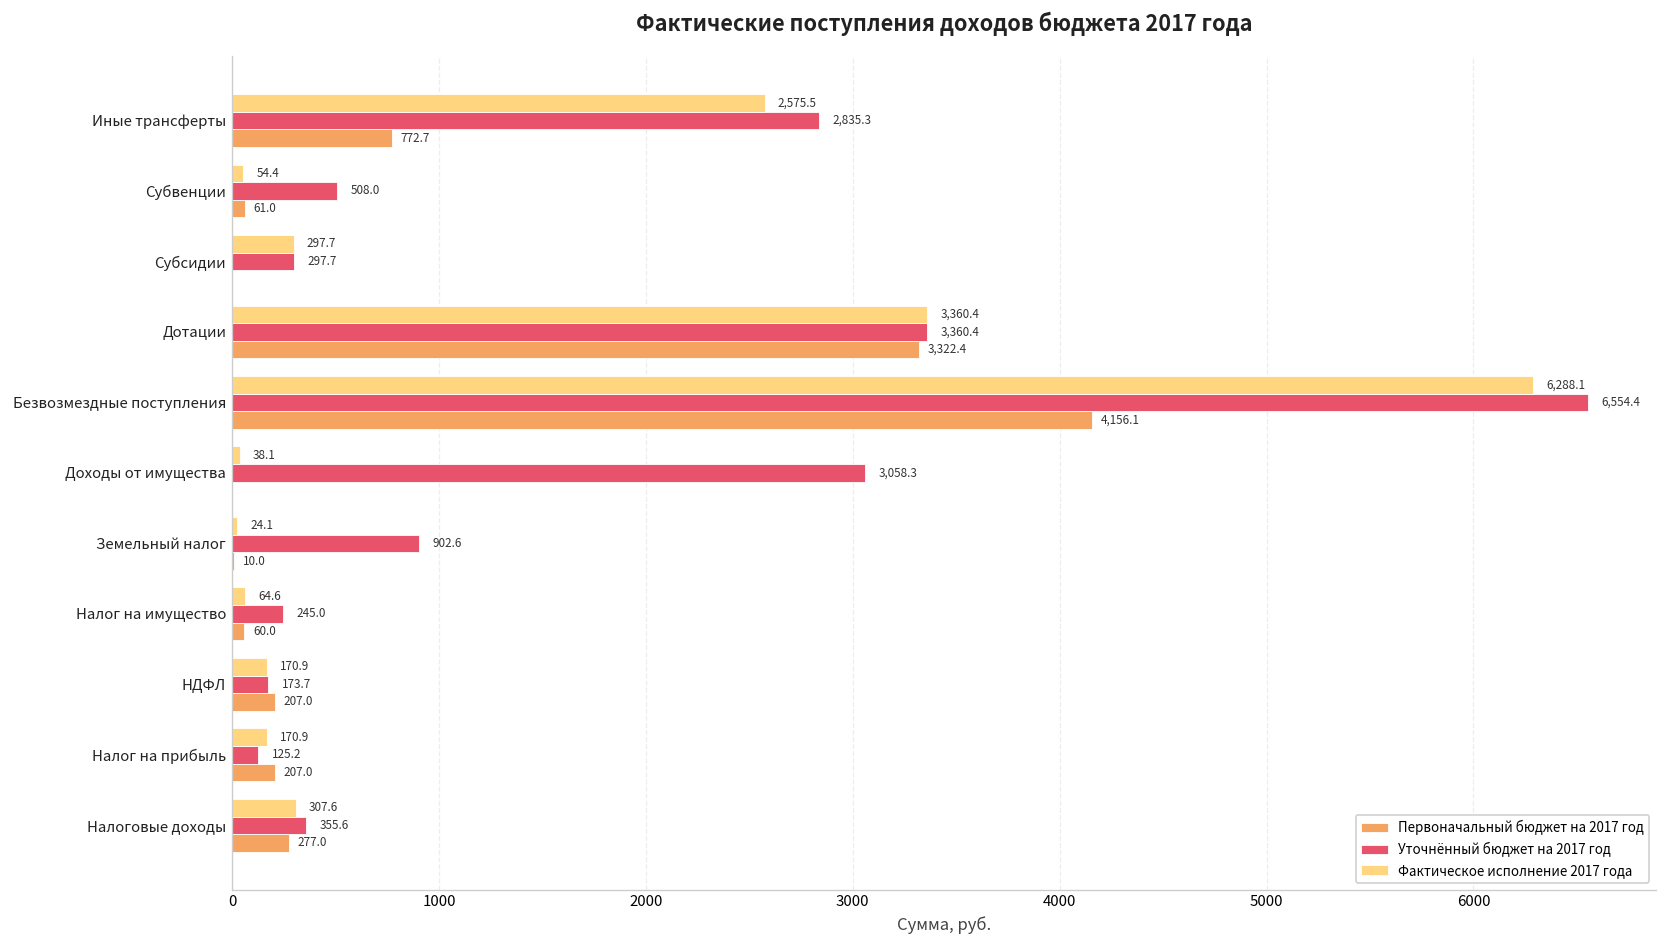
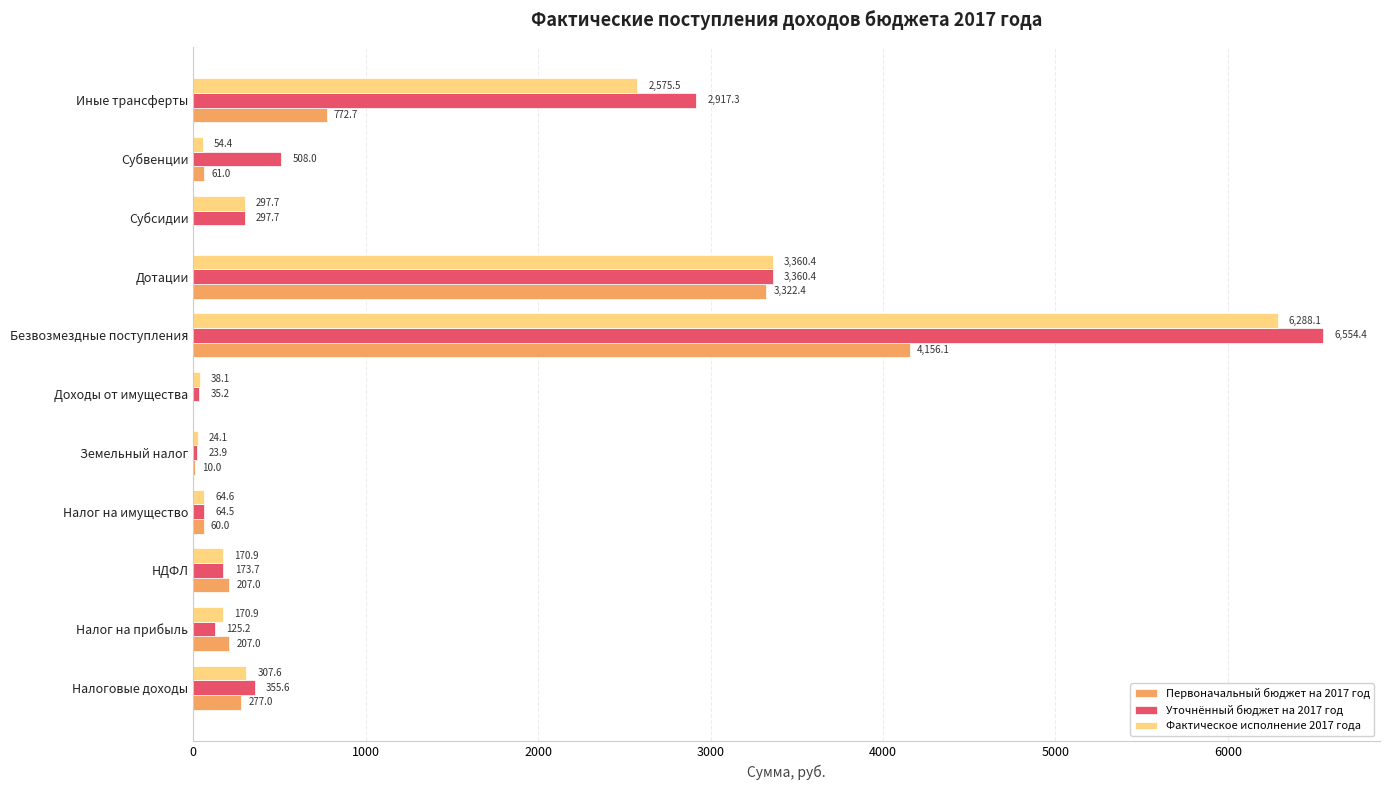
  {
    "Уточнённый бюджет на 2017 год": {
-     "Иные трансферты": "2,835.3",
+     "Иные трансферты": "2,917.3",
      "Субвенции": "508.0",
      "Субсидии": "297.7",
      "Дотации": "3,360.4",
      "Безвозмездные поступления": "6,554.4",
-     "Доходы от имущества": "3,058.3",
-     "Земельный налог": "902.6",
-     "Налог на имущество": "245.0",
+     "Доходы от имущества": "35.2",
+     "Земельный налог": "23.9",
+     "Налог на имущество": "64.5",
      "НДФЛ": "173.7",
      "Налог на прибыль": "125.2",
      "Налоговые доходы": "355.6"
    }
  }
